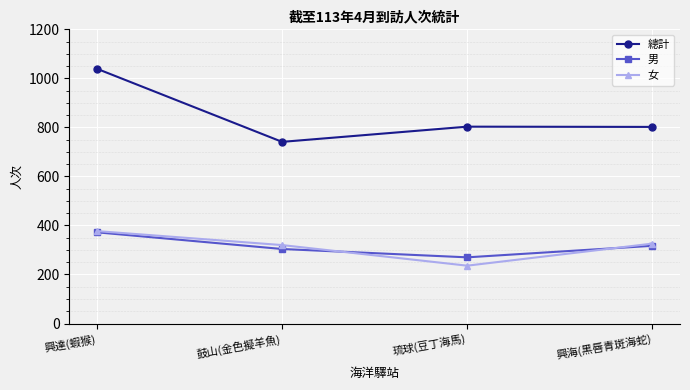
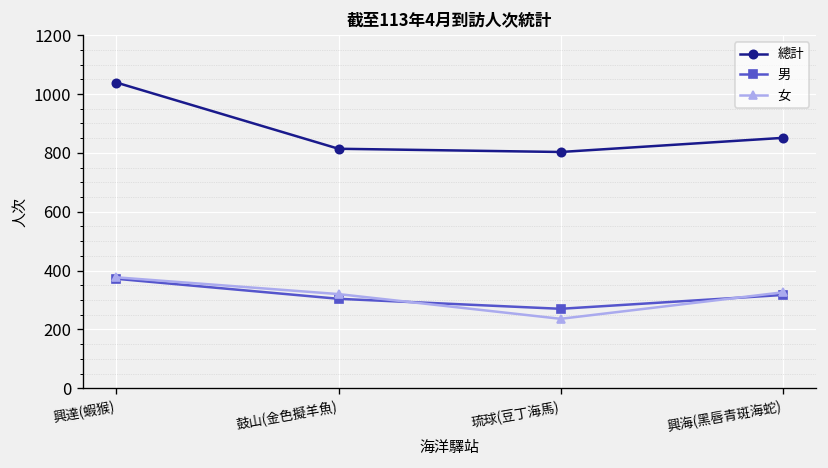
  {
    "總計": {
      "興達(蝦猴)": 1040,
-     "鼓山(金色擬羊魚)": 740,
+     "鼓山(金色擬羊魚)": 810,
      "琉球(豆丁海馬)": 800,
-     "興海(黑唇青斑海蛇)": 800
+     "興海(黑唇青斑海蛇)": 850
    },
    "男": {
      "鼓山(金色擬羊魚)": 300,
      "琉球(豆丁海馬)": 270
    },
    "女": {
      "鼓山(金色擬羊魚)": 320,
      "琉球(豆丁海馬)": 240
    }
  }
